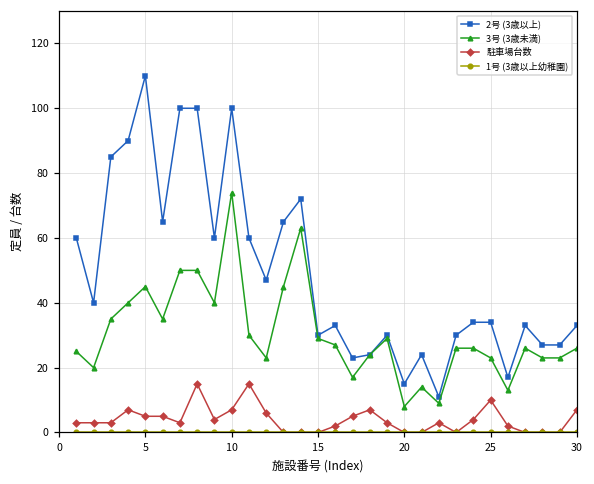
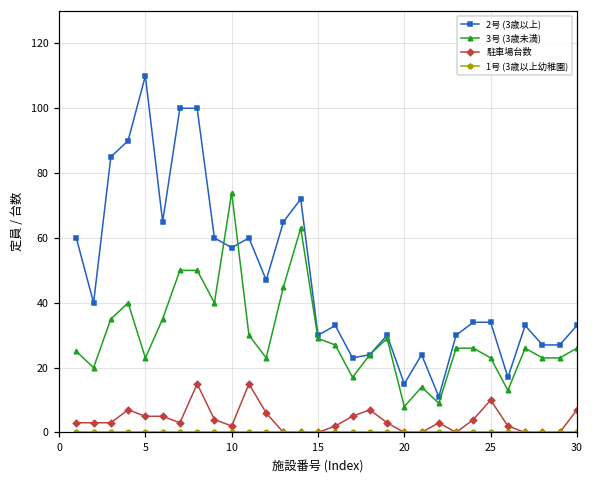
  {
    "2号 (3歳以上)": {
      "5": 110,
-     "10": 100,
+     "10": 57,
      "15": 30,
      "20": 15,
      "25": 34,
      "30": 33
    },
    "3号 (3歳未満)": {
-     "5": 45,
+     "5": 23,
      "10": 74,
      "15": 29,
      "20": 8,
      "25": 23,
      "30": 26
    },
    "駐車場台数": {
      "5": 5,
-     "10": 7,
+     "10": 2,
      "25": 10,
      "30": 7
    },
    "1号 (3歳以上幼稚園)": {
      "5": 0,
      "10": 0,
      "25": 0,
      "30": 0
    }
  }
